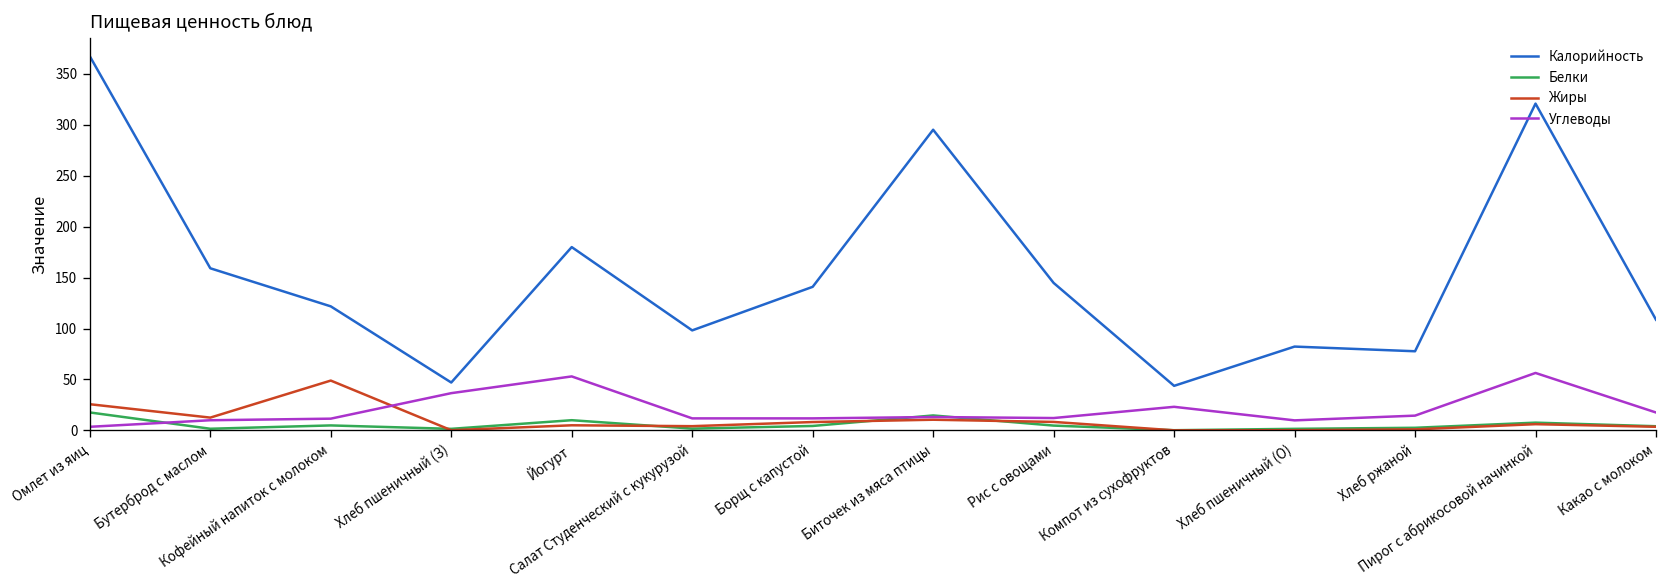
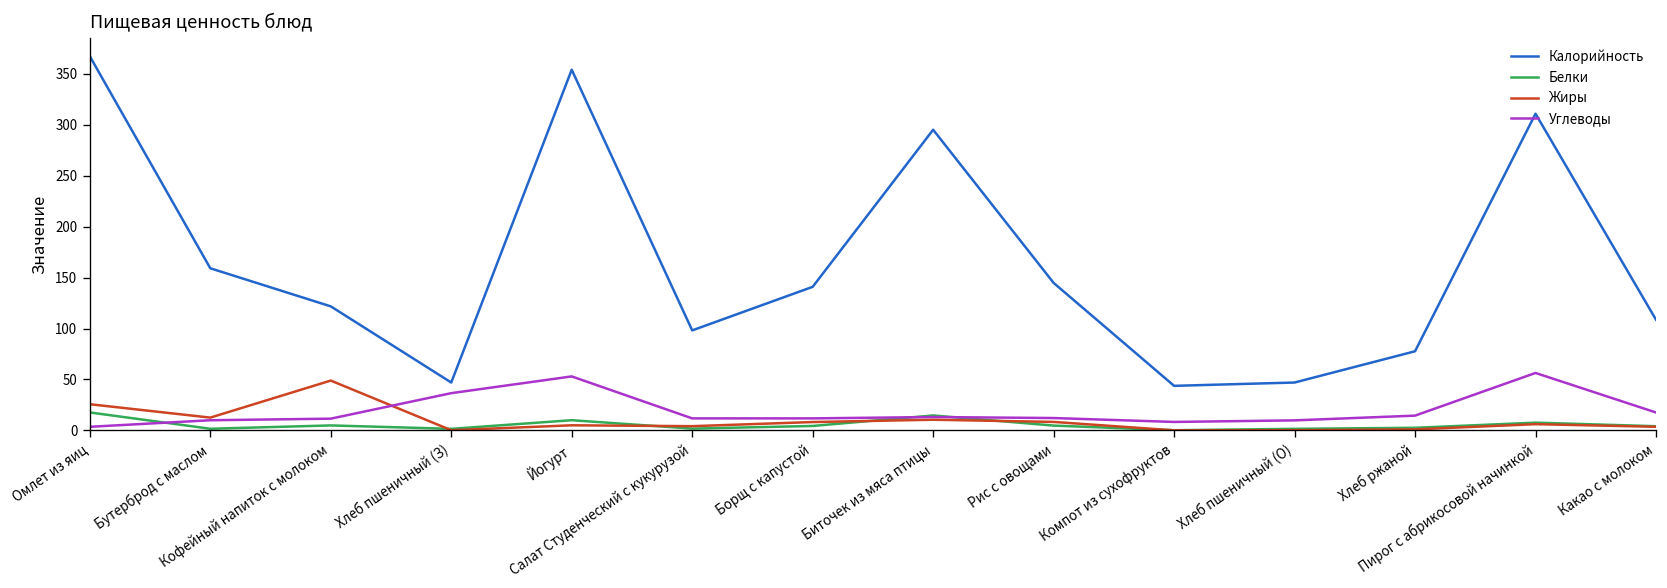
  {
    "Калорийность": {
      "Омлет из яиц": 370,
      "Бутерброд с маслом": 160,
      "Кофейный напиток с молоком": 120,
      "Хлеб пшеничный (З)": 50,
-     "Йогурт": 180,
+     "Йогурт": 350,
      "Салат Студенческий с кукурузой": 100,
      "Борщ с капустой": 140,
      "Биточек из мяса птицы": 300,
      "Рис с овощами": 140,
      "Компот из сухофруктов": 40,
-     "Хлеб пшеничный (О)": 80,
+     "Хлеб пшеничный (О)": 50,
      "Хлеб ржаной": 80,
-     "Пирог с абрикосовой начинкой": 320,
+     "Пирог с абрикосовой начинкой": 310,
      "Какао с молоком": 110
    },
    "Белки": {
      "Омлет из яиц": 20,
      "Бутерброд с маслом": 0,
      "Кофейный напиток с молоком": 0,
      "Йогурт": 10,
      "Борщ с капустой": 0,
      "Рис с овощами": 0
    },
    "Жиры": {
      "Омлет из яиц": 30,
      "Кофейный напиток с молоком": 50,
      "Йогурт": 10,
      "Борщ с капустой": 10,
      "Рис с овощами": 10
    },
    "Углеводы": {
      "Омлет из яиц": 0,
      "Кофейный напиток с молоком": 10,
      "Хлеб пшеничный (З)": 40,
      "Йогурт": 50,
      "Салат Студенческий с кукурузой": 10,
      "Борщ с капустой": 10,
      "Рис с овощами": 10,
-     "Компот из сухофруктов": 20,
+     "Компот из сухофруктов": 10,
      "Хлеб пшеничный (О)": 10,
      "Хлеб ржаной": 10,
      "Пирог с абрикосовой начинкой": 60,
      "Какао с молоком": 20
    }
  }
